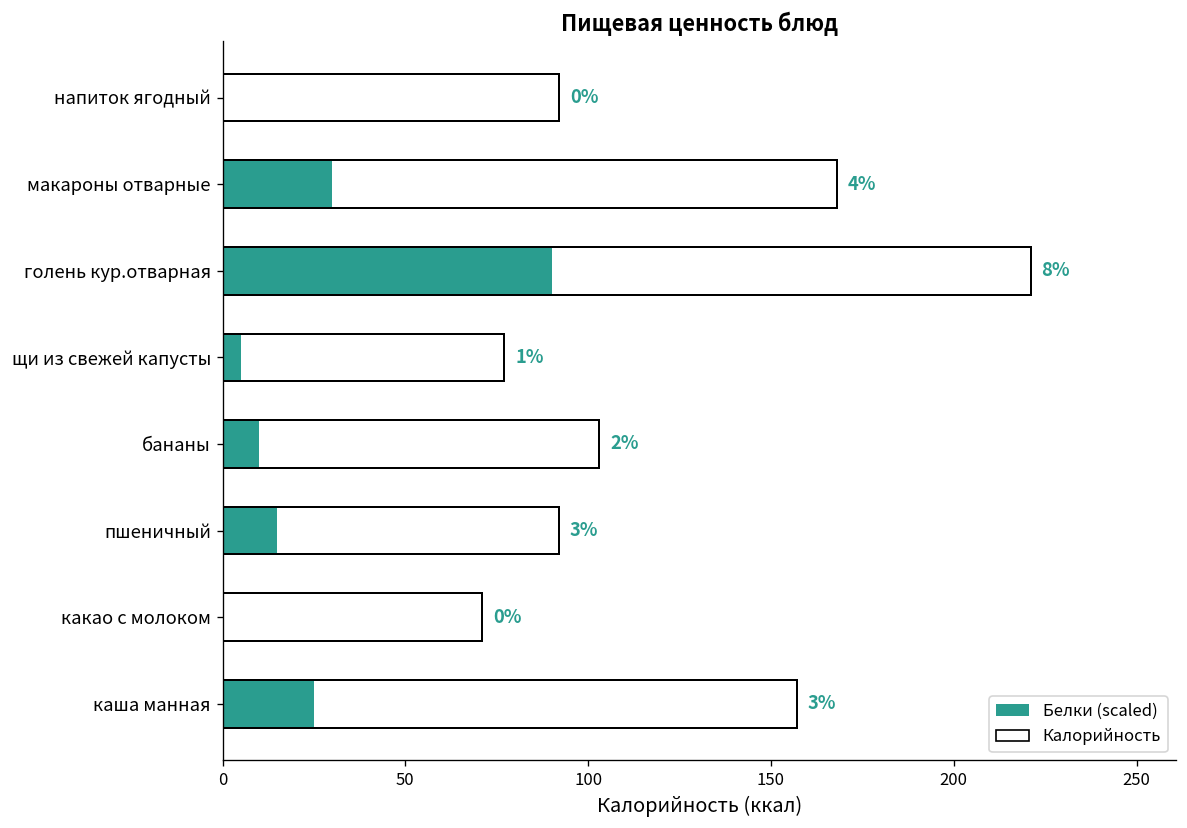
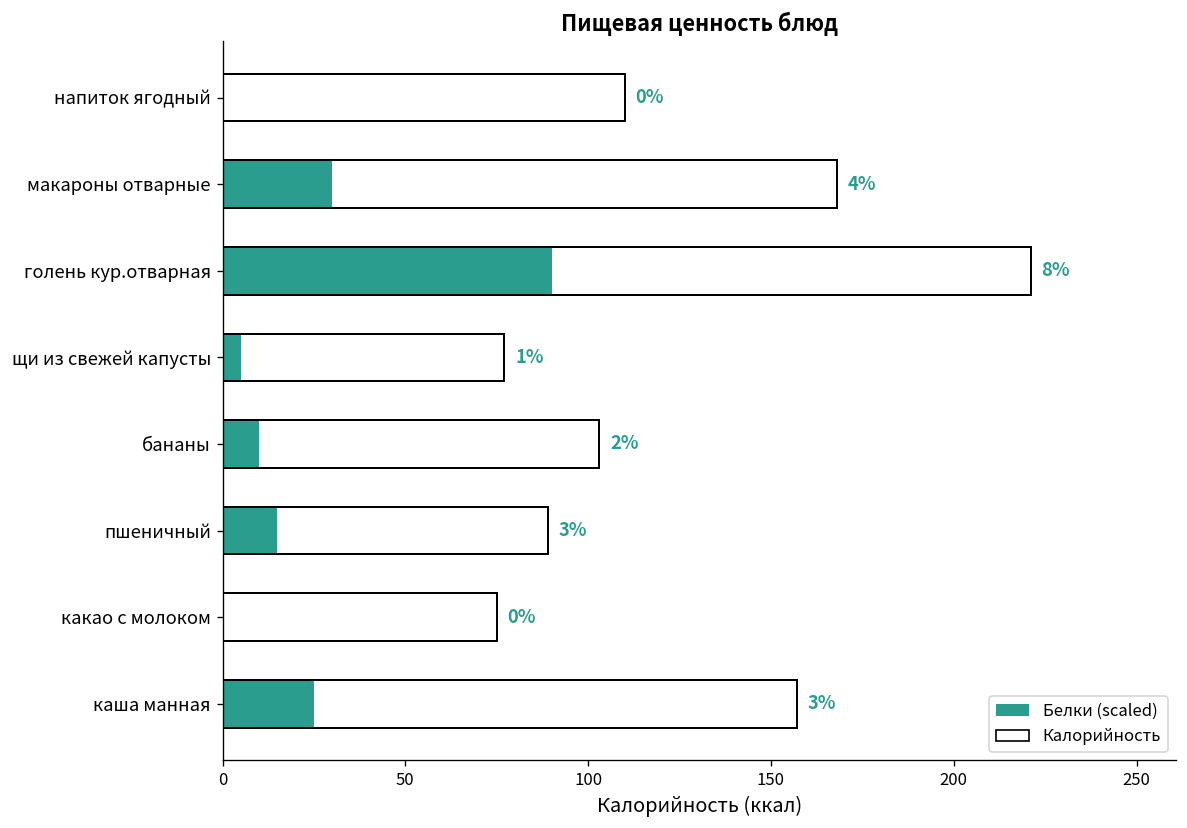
  {
    "Калорийность": {
-     "напиток ягодный": 92,
-     "пшеничный": 92,
-     "какао с молоком": 71
+     "напиток ягодный": 110,
+     "пшеничный": 89,
+     "какао с молоком": 75
    }
  }
